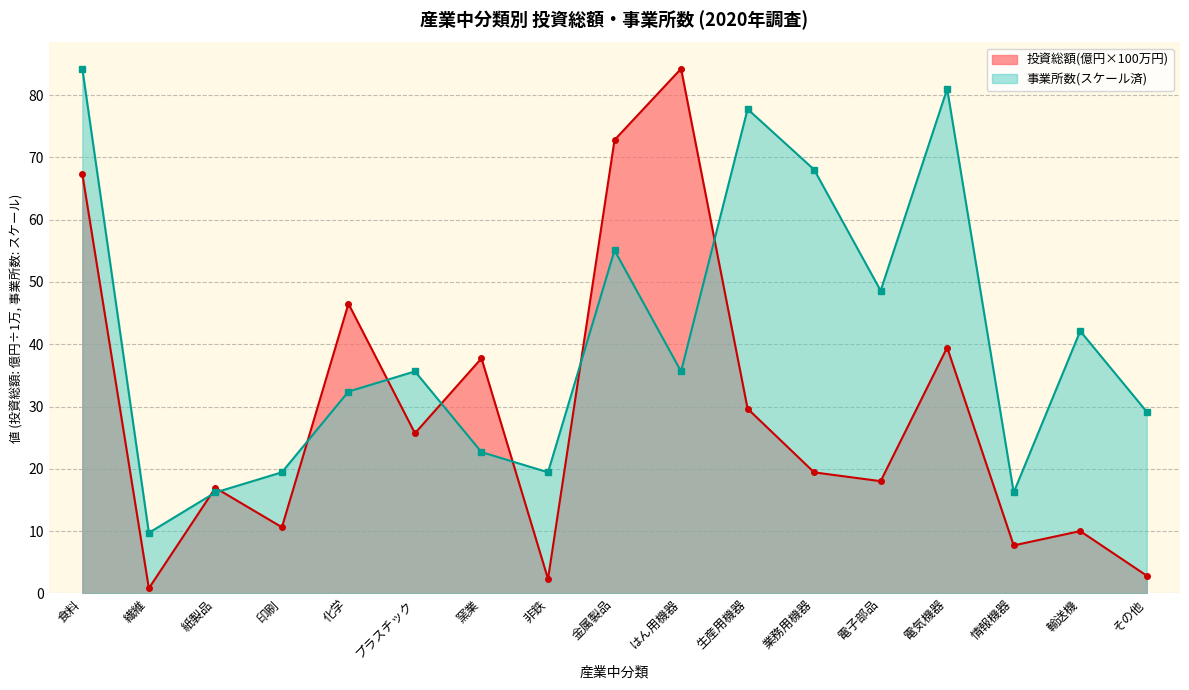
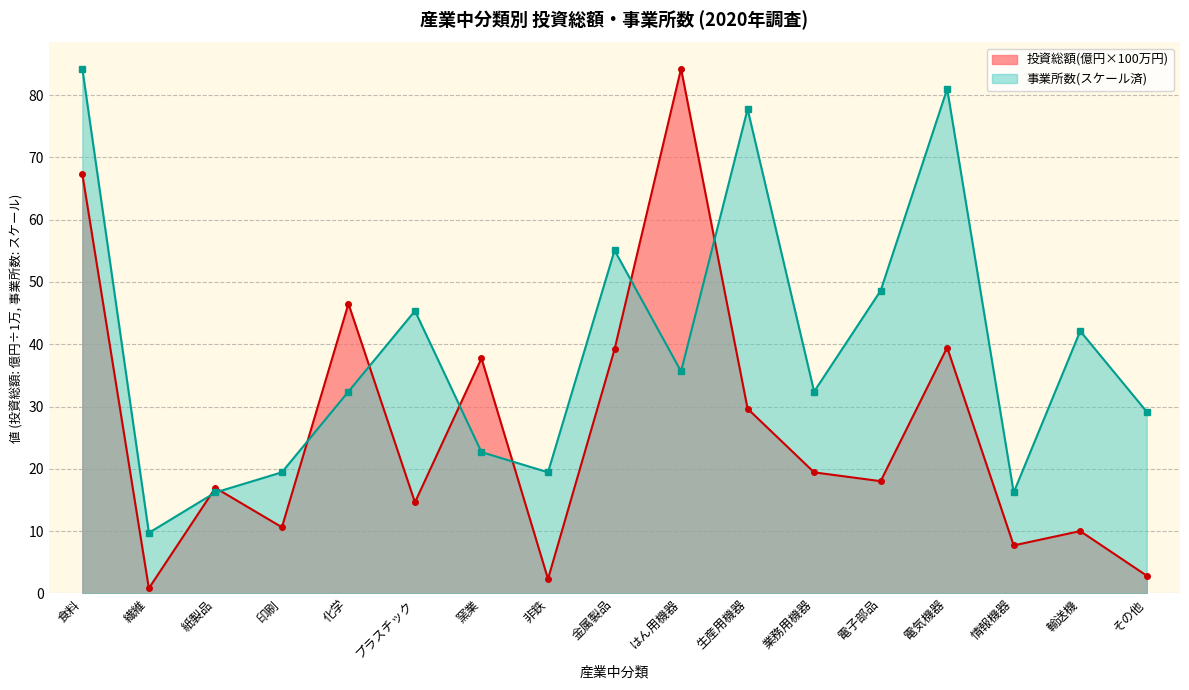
  {
    "投資総額(億円×100万円)": {
      "食料": 67,
      "繊維": 1,
      "紙製品": 17,
      "印刷": 11,
      "化学": 47,
-     "プラスチック": 26,
+     "プラスチック": 15,
      "窯業": 38,
      "非鉄": 2,
-     "金属製品": 73,
+     "金属製品": 39,
      "はん用機器": 84,
      "生産用機器": 30,
      "業務用機器": 19,
      "電子部品": 18,
      "電気機器": 39,
      "情報機器": 8,
      "輸送機": 10,
      "その他": 3
    },
    "事業所数(スケール済)": {
      "食料": 84,
      "繊維": 10,
      "紙製品": 16,
      "印刷": 19,
      "化学": 32,
-     "プラスチック": 36,
+     "プラスチック": 45,
      "窯業": 23,
      "非鉄": 19,
      "金属製品": 55,
      "はん用機器": 36,
      "生産用機器": 78,
-     "業務用機器": 68,
+     "業務用機器": 32,
      "電子部品": 49,
      "電気機器": 81,
      "情報機器": 16,
      "輸送機": 42,
      "その他": 29
    }
  }
